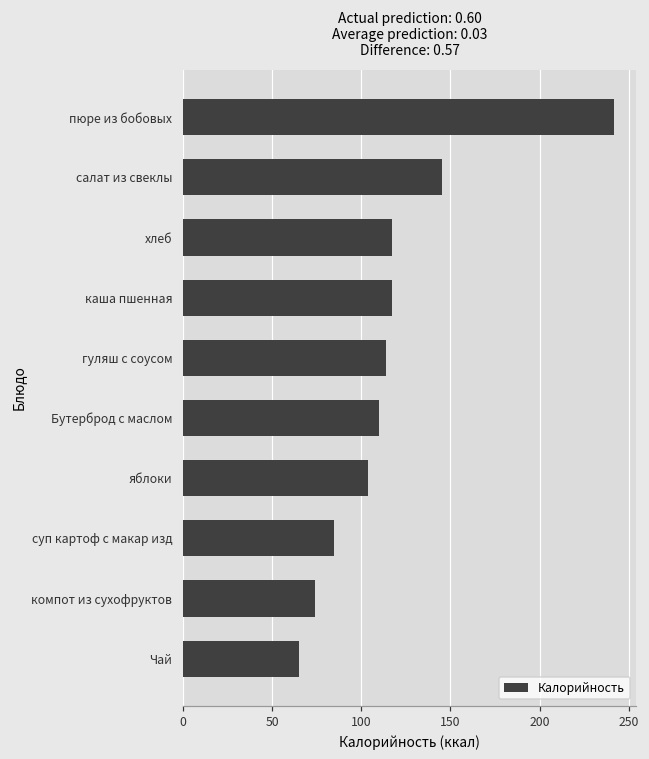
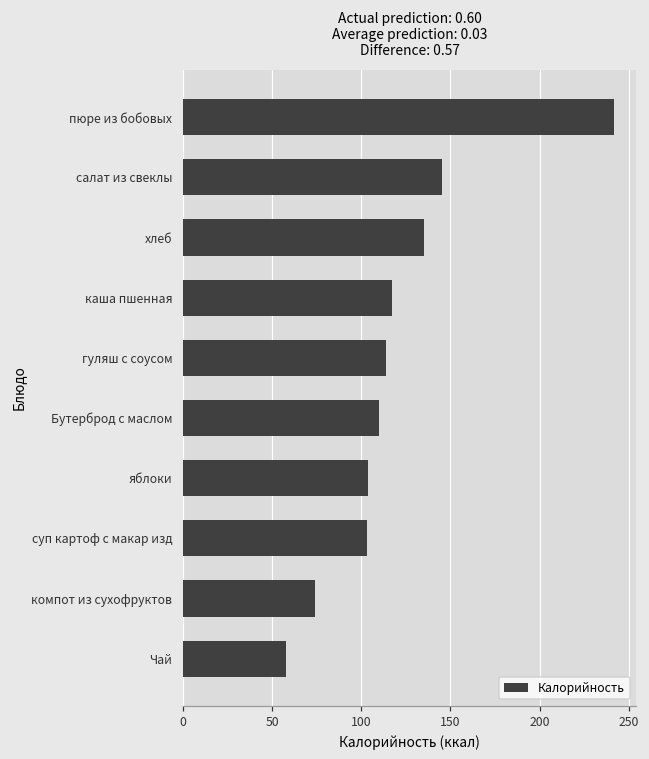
  {
    "пюре из бобовых": 242,
    "салат из свеклы": 145,
-   "хлеб": 117,
+   "хлеб": 135,
    "каша пшенная": 117,
    "гуляш с соусом": 114,
    "Бутерброд с маслом": 110,
    "яблоки": 104,
-   "суп картоф с макар изд": 85,
+   "суп картоф с макар изд": 103,
    "компот из сухофруктов": 74,
-   "Чай": 65
+   "Чай": 58
  }
